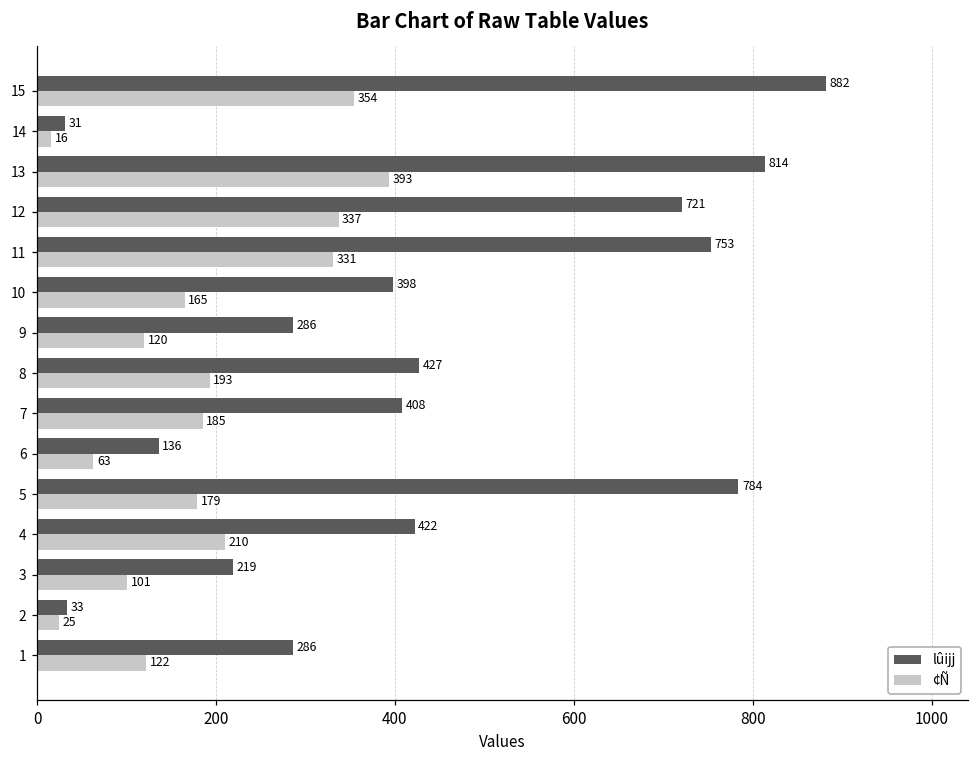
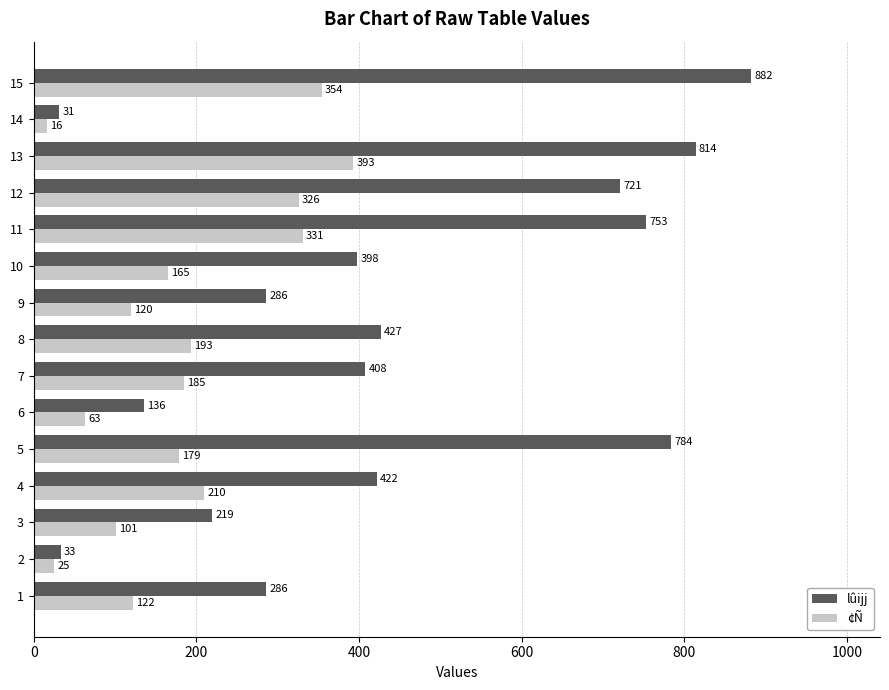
  {
    "lûijj": {
      "15": 882,
      "14": 31,
      "13": 814,
      "12": 721,
      "11": 753,
      "10": 398,
      "9": 286,
      "8": 427,
      "7": 408,
      "6": 136,
      "5": 784,
      "4": 422,
      "3": 219,
      "2": 33,
      "1": 286
    },
    "¢Ñ": {
      "15": 354,
      "14": 16,
      "13": 393,
-     "12": 337,
+     "12": 326,
      "11": 331,
      "10": 165,
      "9": 120,
      "8": 193,
      "7": 185,
      "6": 63,
      "5": 179,
      "4": 210,
      "3": 101,
      "2": 25,
      "1": 122
    }
  }
